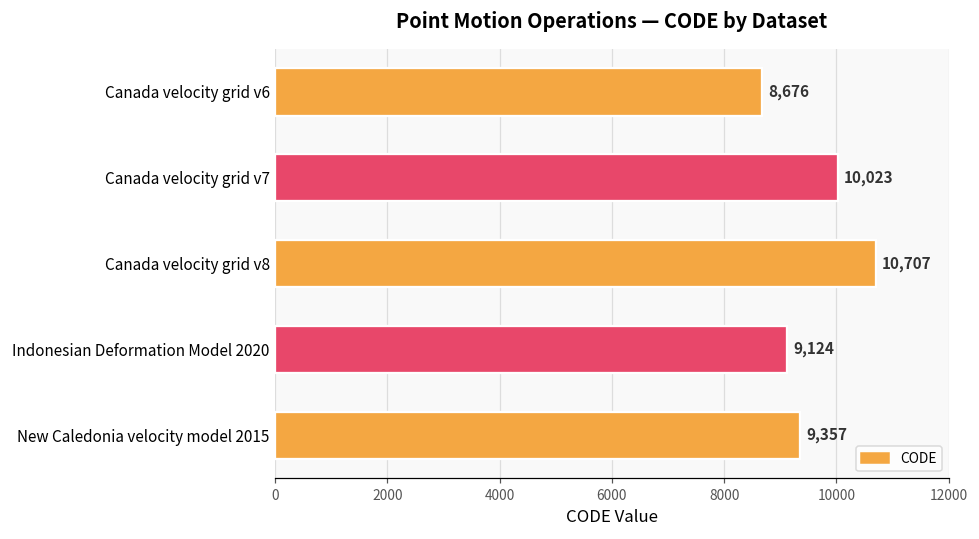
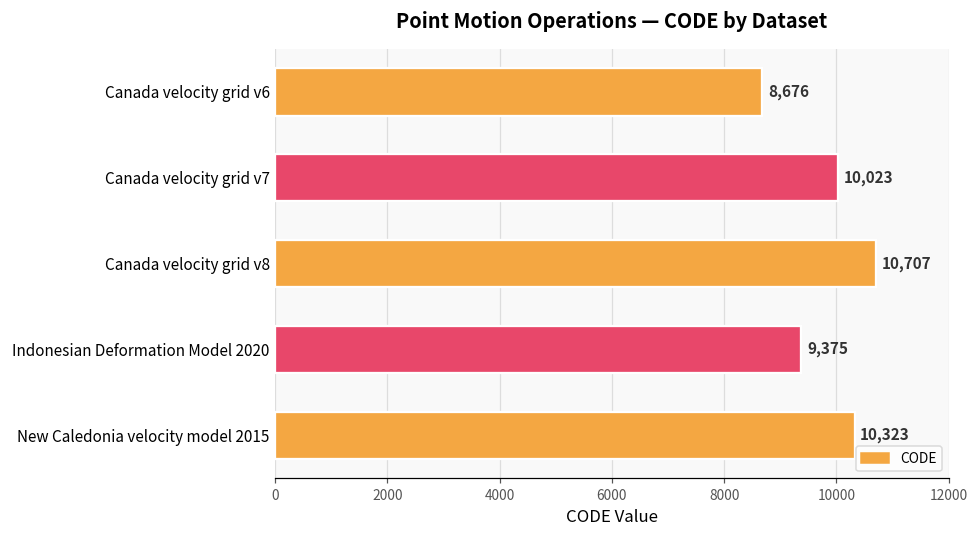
  {
    "Canada velocity grid v6": "8,676",
    "Canada velocity grid v7": "10,023",
    "Canada velocity grid v8": "10,707",
-   "Indonesian Deformation Model 2020": "9,124",
-   "New Caledonia velocity model 2015": "9,357"
+   "Indonesian Deformation Model 2020": "9,375",
+   "New Caledonia velocity model 2015": "10,323"
  }
